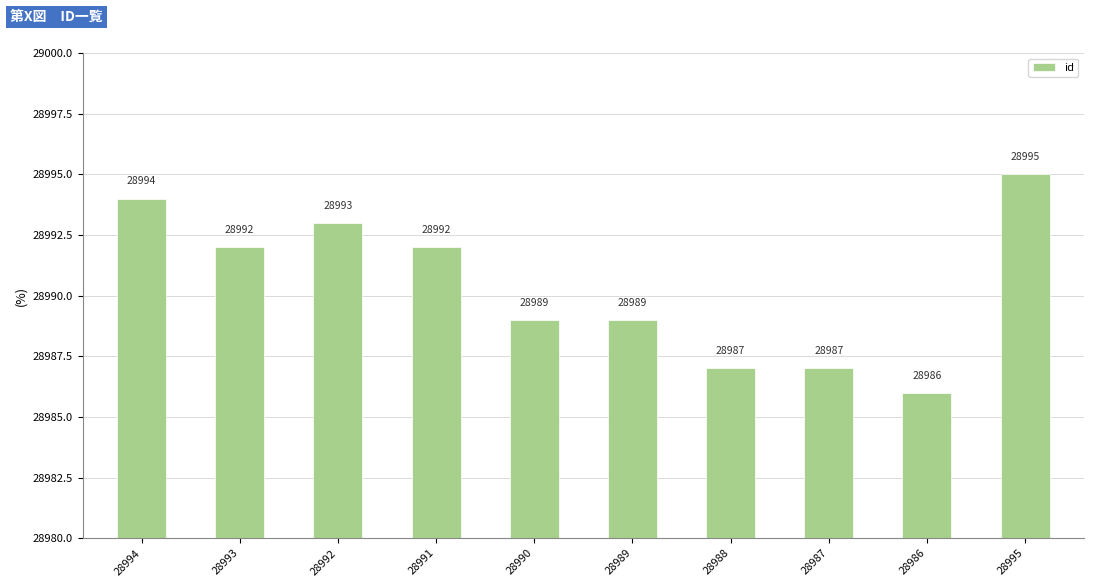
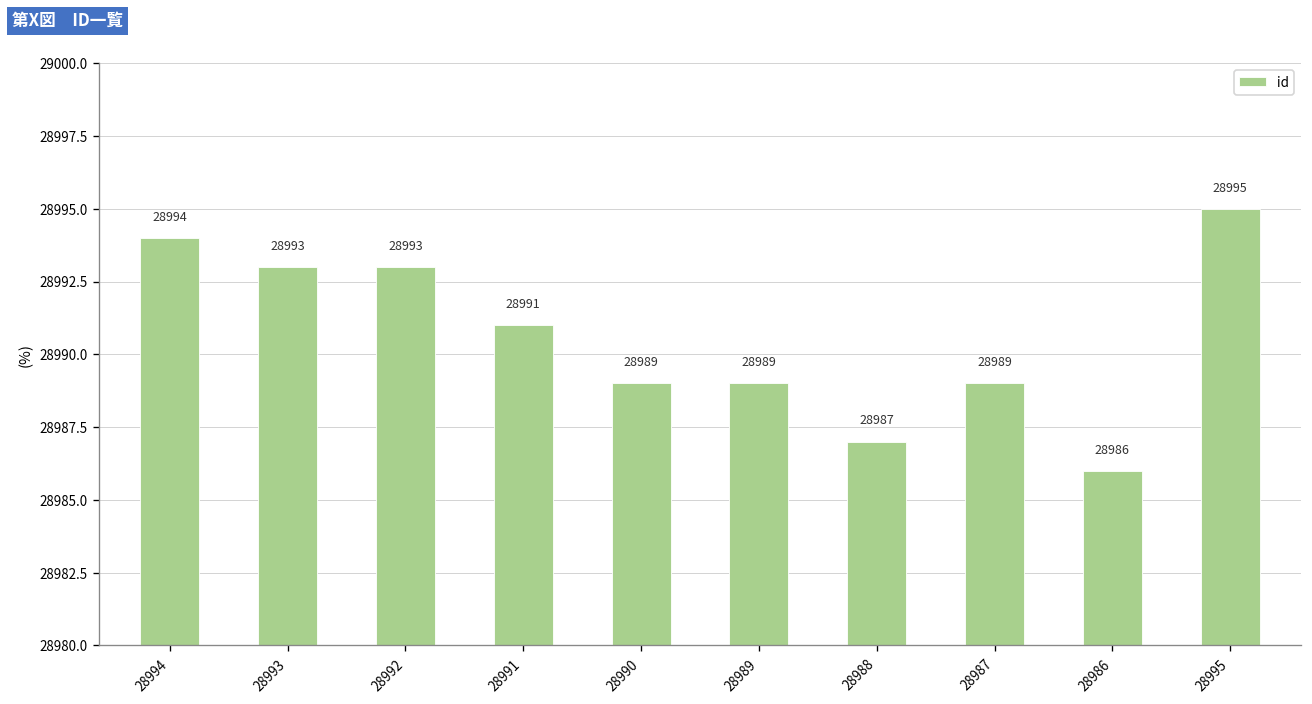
  {
    "28994": 28994,
-   "28993": 28992,
+   "28993": 28993,
    "28992": 28993,
-   "28991": 28992,
+   "28991": 28991,
    "28990": 28989,
    "28989": 28989,
    "28988": 28987,
-   "28987": 28987,
+   "28987": 28989,
    "28986": 28986,
    "28995": 28995
  }
